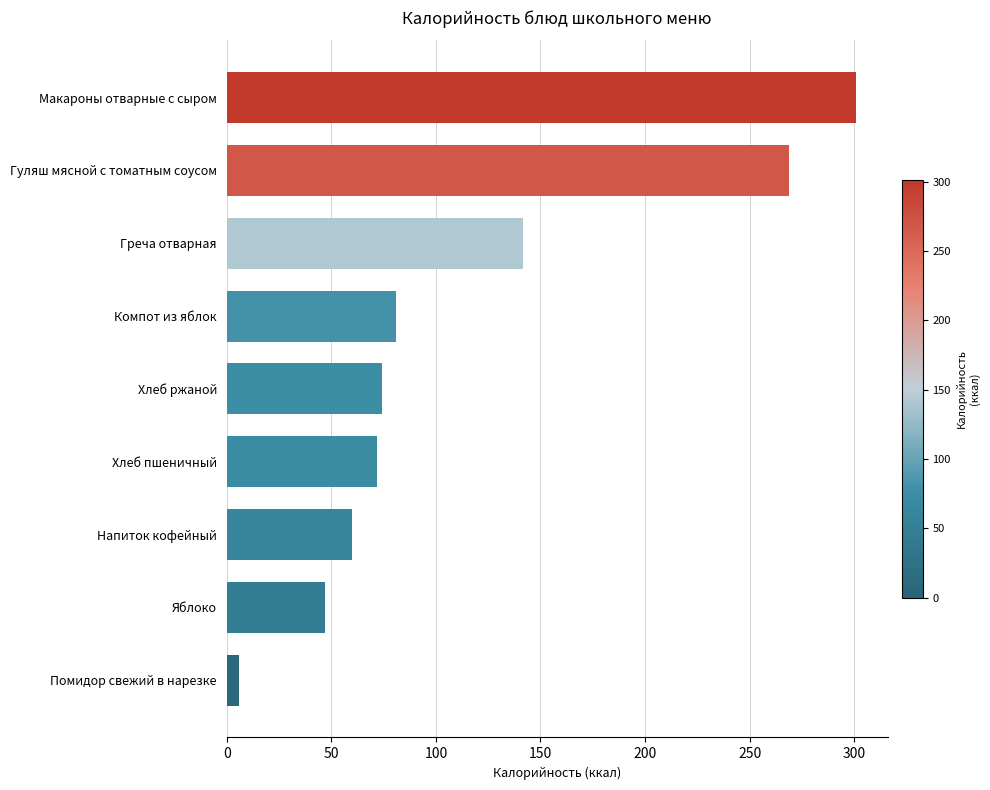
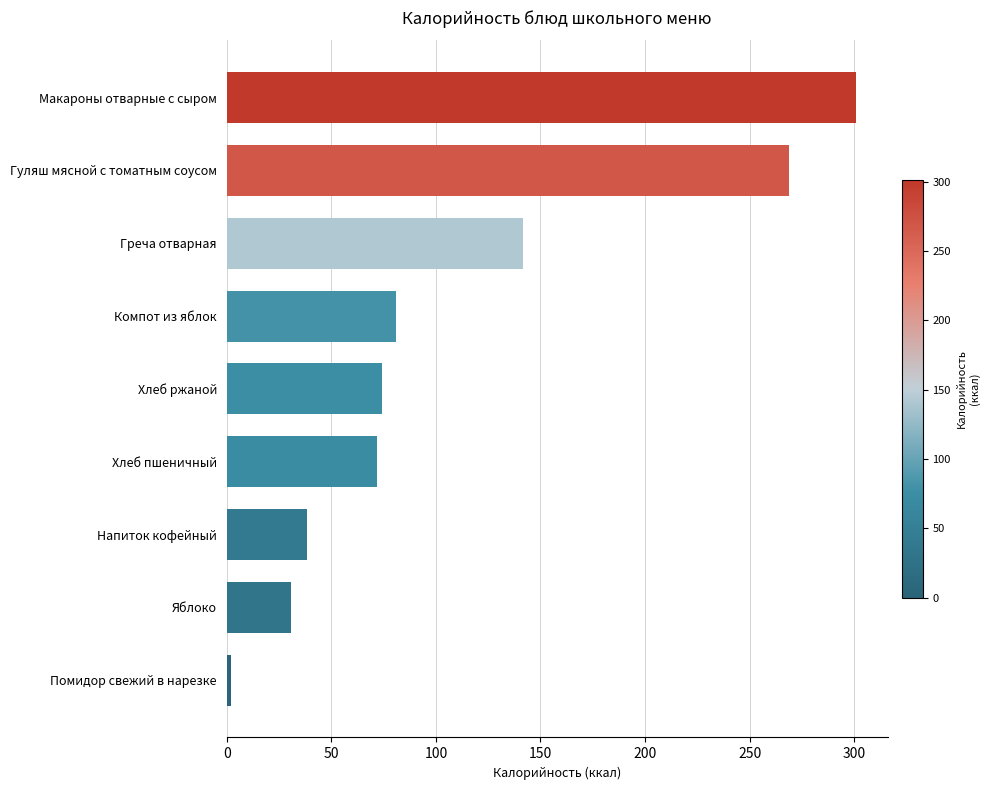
  {
    "Макароны отварные с сыром": 301,
    "Гуляш мясной с томатным соусом": 269,
    "Греча отварная": 141,
    "Компот из яблок": 81,
    "Хлеб ржаной": 74,
    "Хлеб пшеничный": 72,
-   "Напиток кофейный": 60,
-   "Яблоко": 47,
-   "Помидор свежий в нарезке": 6
+   "Напиток кофейный": 38,
+   "Яблоко": 31,
+   "Помидор свежий в нарезке": 2
  }
